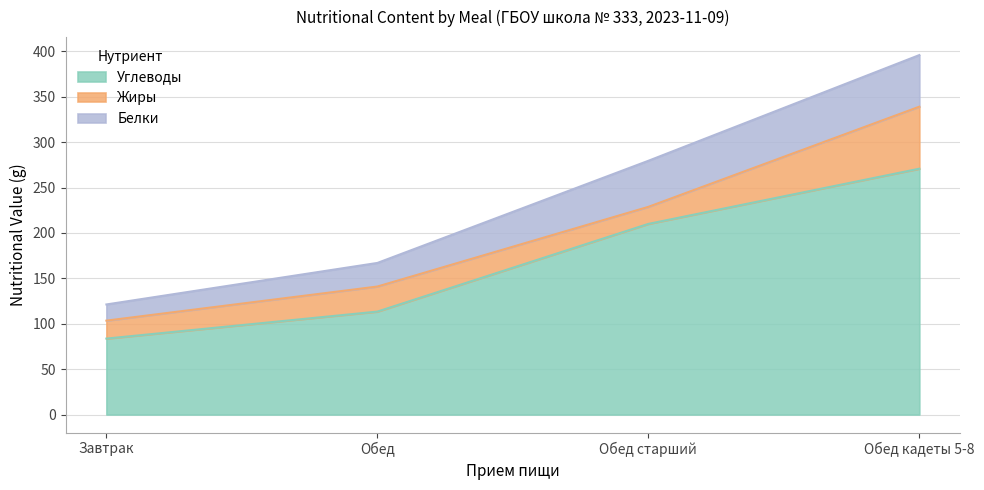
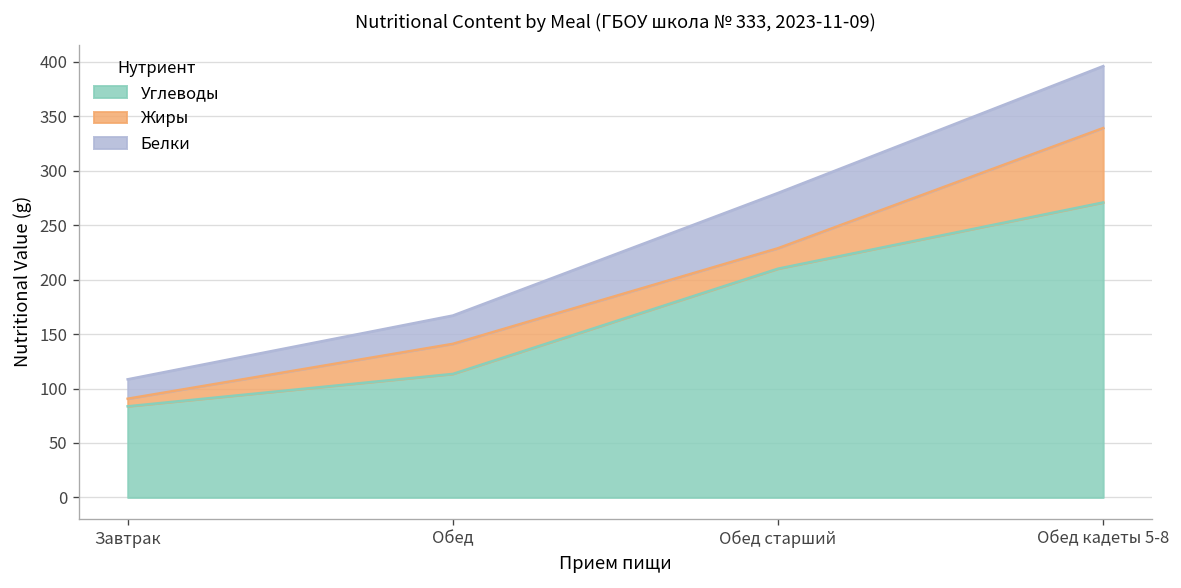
  {
    "Жиры": {
-     "Завтрак": 20,
+     "Завтрак": 10,
      "Обед": 30,
      "Обед старший": 20,
      "Обед кадеты 5-8": 70
    }
  }
